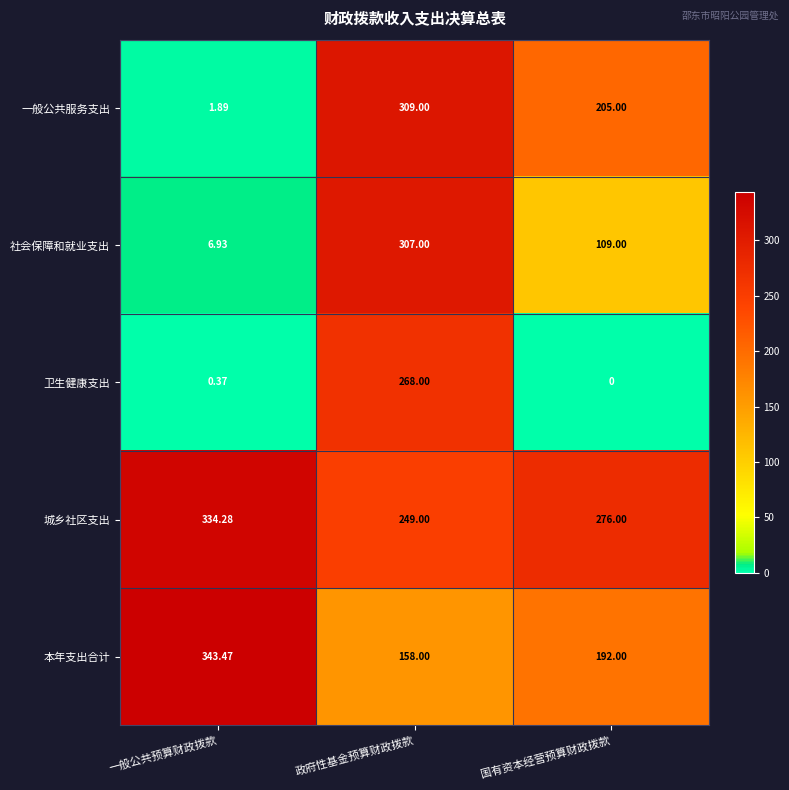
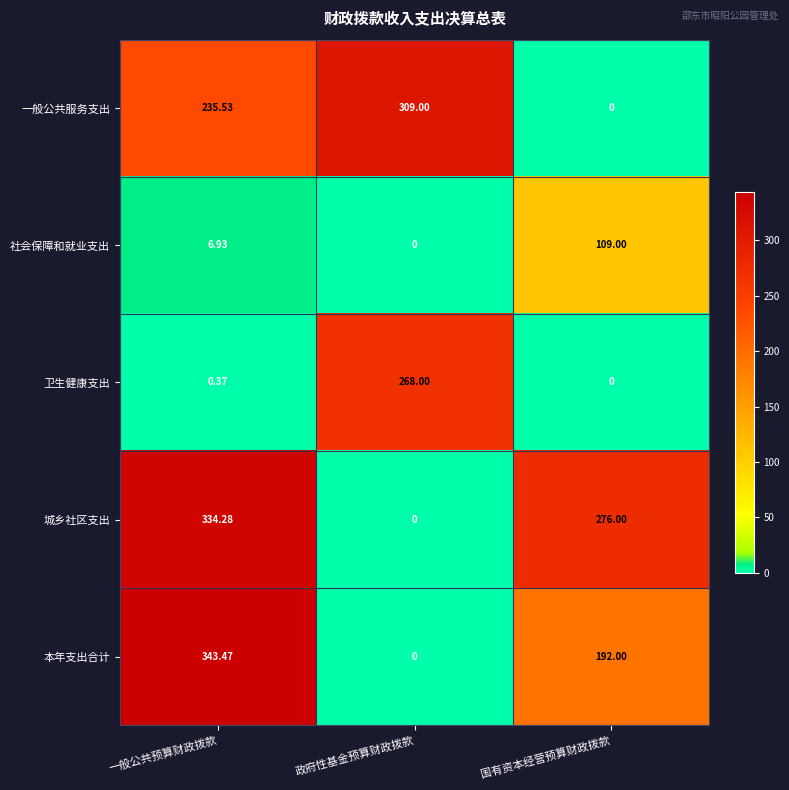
  {
    "一般公共服务支出": {
-     "一般公共预算财政拨款": 1.89,
+     "一般公共预算财政拨款": 235.53,
      "政府性基金预算财政拨款": 309.00,
-     "国有资本经营预算财政拨款": 205.00
+     "国有资本经营预算财政拨款": 0
    },
    "社会保障和就业支出": {
      "一般公共预算财政拨款": 6.93,
-     "政府性基金预算财政拨款": 307.00,
+     "政府性基金预算财政拨款": 0,
      "国有资本经营预算财政拨款": 109.00
    },
    "卫生健康支出": {
      "一般公共预算财政拨款": 0.37,
      "政府性基金预算财政拨款": 268.00,
      "国有资本经营预算财政拨款": 0
    },
    "城乡社区支出": {
      "一般公共预算财政拨款": 334.28,
-     "政府性基金预算财政拨款": 249.00,
+     "政府性基金预算财政拨款": 0,
      "国有资本经营预算财政拨款": 276.00
    },
    "本年支出合计": {
      "一般公共预算财政拨款": 343.47,
-     "政府性基金预算财政拨款": 158.00,
+     "政府性基金预算财政拨款": 0,
      "国有资本经营预算财政拨款": 192.00
    }
  }
